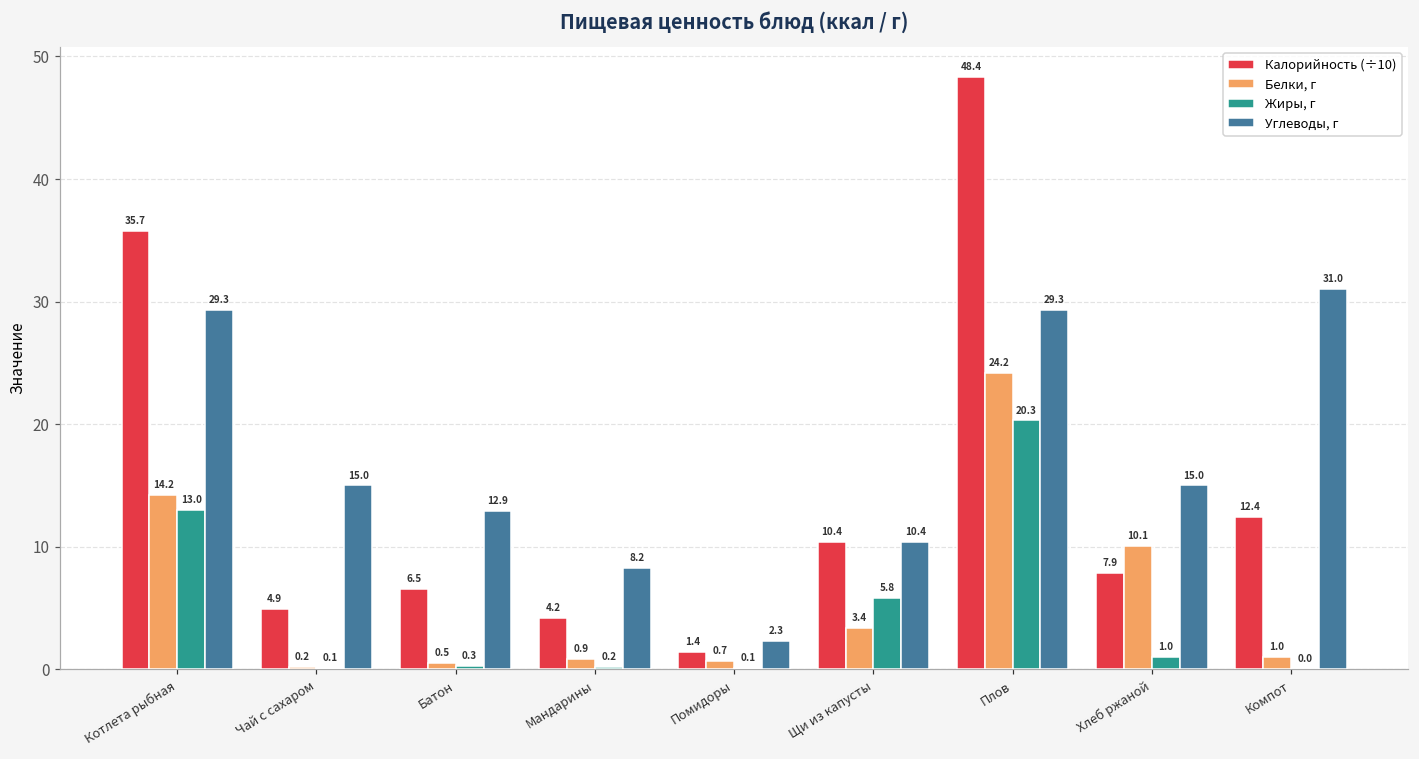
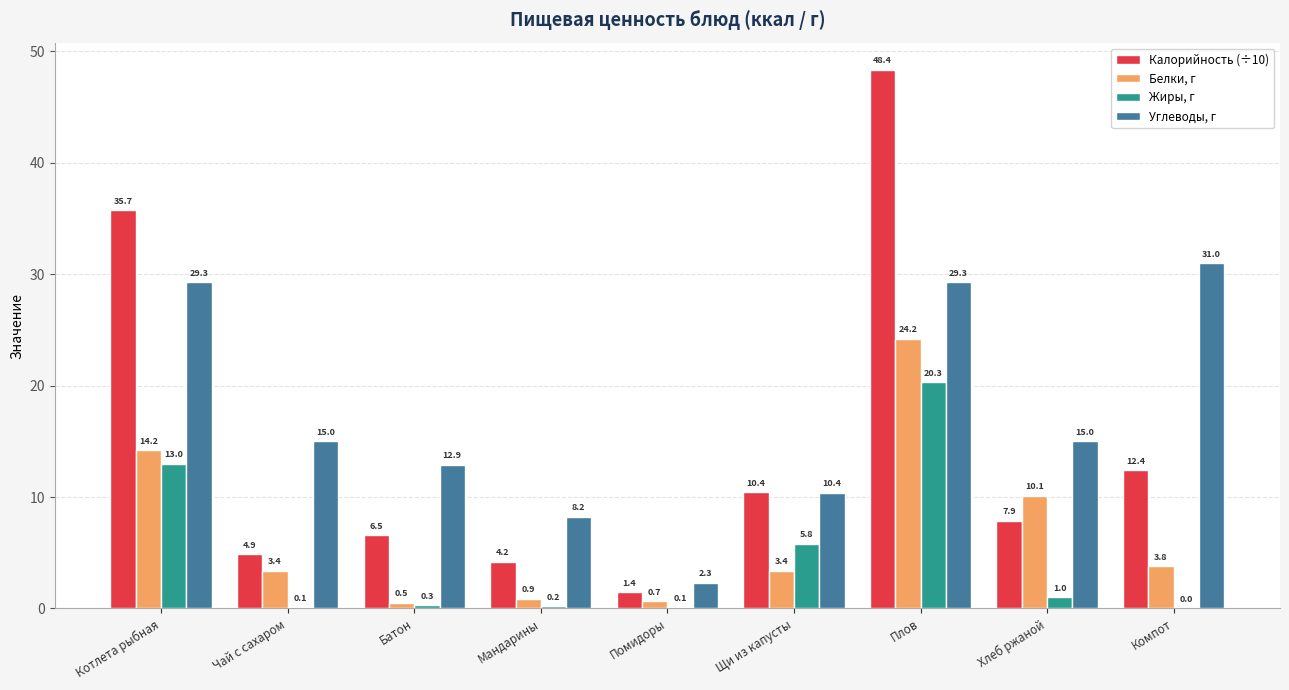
  {
    "Калорийность (÷10)": {
      "Котлета рыбная": 35.7,
      "Чай с сахаром": 4.9,
      "Батон": 6.5,
      "Мандарины": 4.2,
      "Помидоры": 1.4,
      "Щи из капусты": 10.4,
      "Плов": 48.4,
      "Хлеб ржаной": 7.9,
      "Компот": 12.4
    },
    "Белки, г": {
      "Котлета рыбная": 14.2,
-     "Чай с сахаром": 0.2,
+     "Чай с сахаром": 3.4,
      "Батон": 0.5,
      "Мандарины": 0.9,
      "Помидоры": 0.7,
      "Щи из капусты": 3.4,
      "Плов": 24.2,
      "Хлеб ржаной": 10.1,
-     "Компот": 1.0
+     "Компот": 3.8
    }
  }
